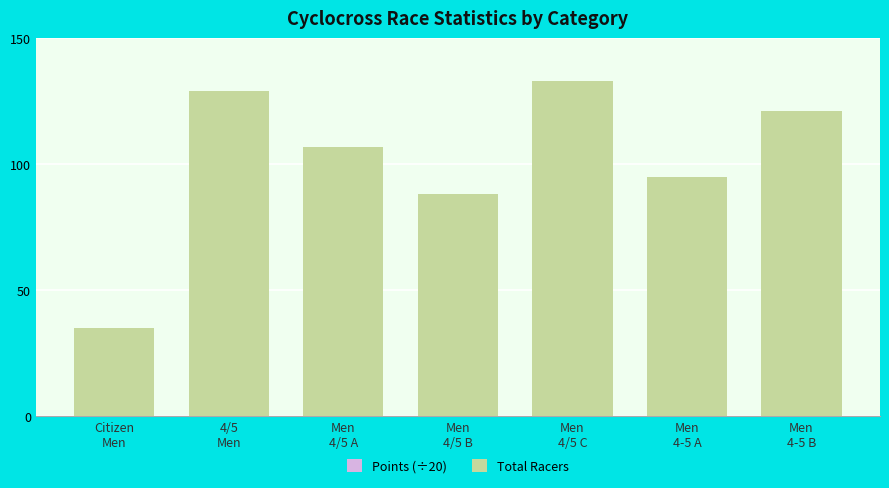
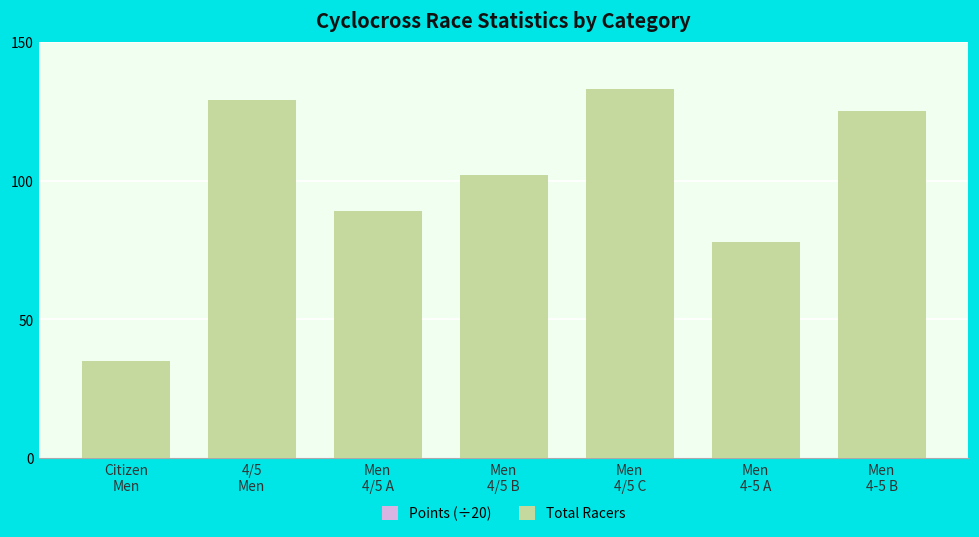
  {
    "Total Racers": {
      "Citizen Men": 35,
      "4/5 Men": 129,
-     "Men 4/5 A": 107,
-     "Men 4/5 B": 88,
+     "Men 4/5 A": 89,
+     "Men 4/5 B": 102,
      "Men 4/5 C": 133,
-     "Men 4-5 A": 95,
-     "Men 4-5 B": 121
+     "Men 4-5 A": 78,
+     "Men 4-5 B": 125
    }
  }
